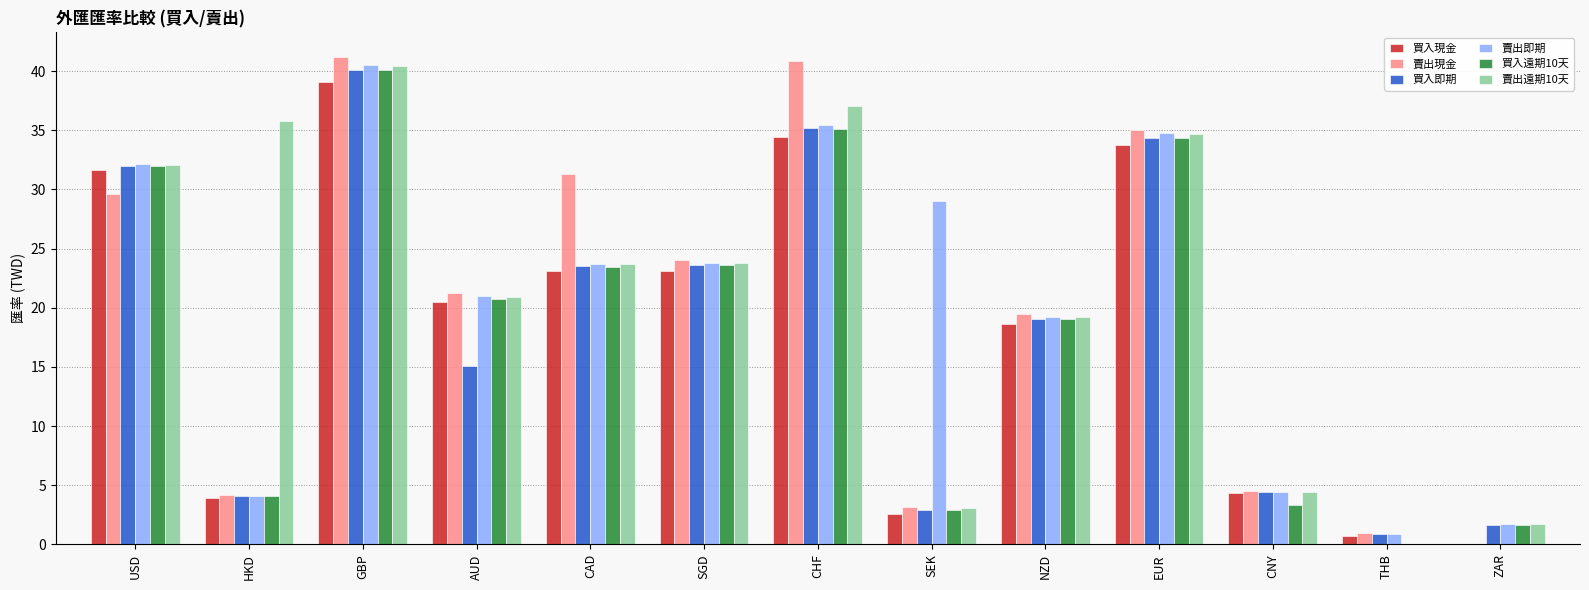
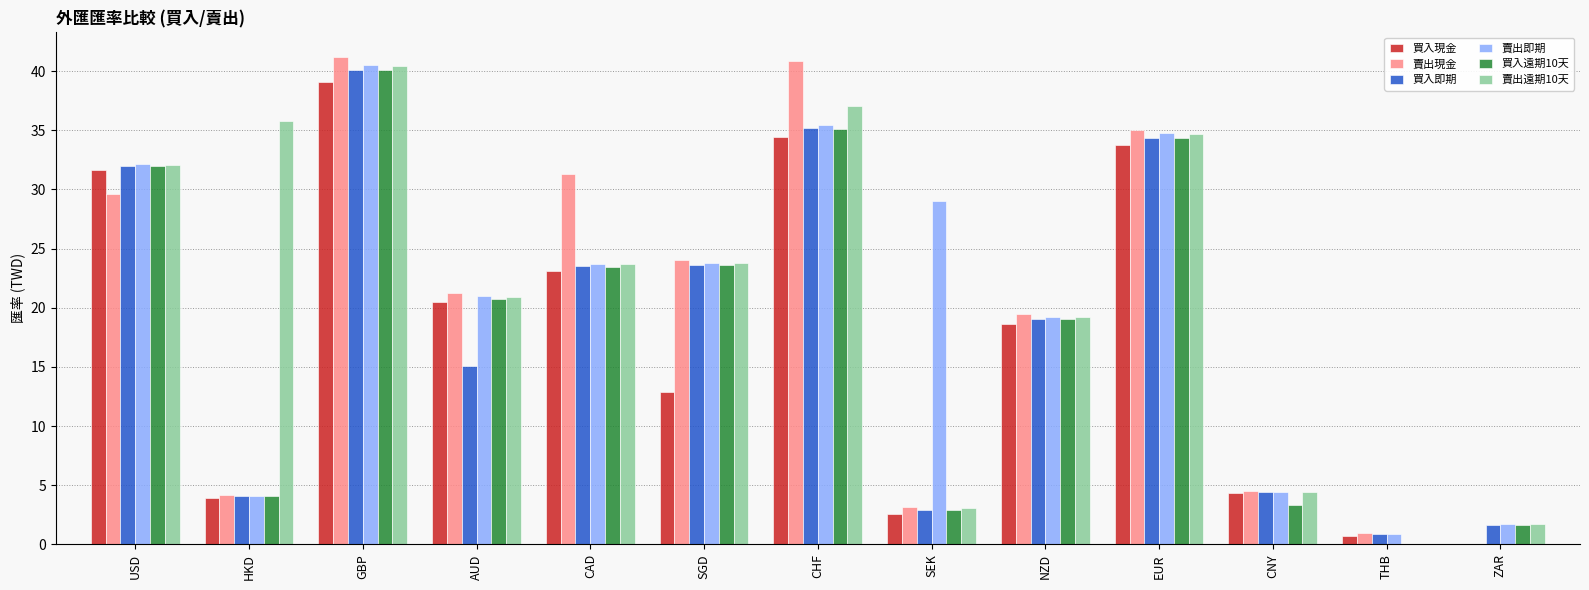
  {
    "買入現金": {
      "USD": 31.7,
      "HKD": 3.9,
      "GBP": 39.1,
      "AUD": 20.5,
      "CAD": 23.1,
-     "SGD": 23.1,
+     "SGD": 12.9,
      "CHF": 34.5,
      "SEK": 2.6,
      "NZD": 18.7,
      "EUR": 33.7,
      "CNY": 4.3,
      "THB": 0.7,
      "ZAR": 0.0
    },
    "賣出現金": {
      "USD": 29.6,
      "HKD": 4.1,
      "GBP": 41.2,
      "AUD": 21.3,
      "CAD": 31.3,
      "SGD": 24.1,
      "CHF": 40.9,
      "SEK": 3.1,
      "NZD": 19.5,
      "EUR": 35.1,
      "CNY": 4.5,
      "THB": 0.9,
      "ZAR": 0.0
    },
    "買入即期": {
      "USD": 32.0,
      "HKD": 4.1,
      "GBP": 40.1,
      "AUD": 15.1,
      "CAD": 23.5,
      "SGD": 23.6,
      "CHF": 35.2,
      "SEK": 2.9,
      "NZD": 19.0,
      "EUR": 34.3,
      "CNY": 4.4,
      "THB": 0.9,
      "ZAR": 1.7
    },
    "賣出即期": {
      "USD": 32.1,
      "HKD": 4.1,
      "GBP": 40.5,
      "AUD": 21.0,
      "CAD": 23.7,
      "SGD": 23.8,
      "CHF": 35.4,
      "SEK": 29.0,
      "NZD": 19.2,
      "EUR": 34.7,
      "CNY": 4.4,
      "THB": 0.9,
      "ZAR": 1.7
    },
    "買入遠期10天": {
      "USD": 32.0,
      "HKD": 4.1,
      "GBP": 40.0,
      "AUD": 20.7,
      "CAD": 23.5,
      "SGD": 23.6,
      "CHF": 35.1,
      "SEK": 2.9,
      "NZD": 19.0,
      "EUR": 34.3,
      "CNY": 3.3,
      "THB": 0.0,
      "ZAR": 1.7
    },
    "賣出遠期10天": {
      "USD": 32.1,
      "HKD": 35.8,
      "GBP": 40.5,
      "AUD": 20.9,
      "CAD": 23.7,
      "SGD": 23.8,
      "CHF": 37.0,
      "SEK": 3.0,
      "NZD": 19.2,
      "EUR": 34.7,
      "CNY": 4.4,
      "THB": 0.0,
      "ZAR": 1.7
    }
  }
